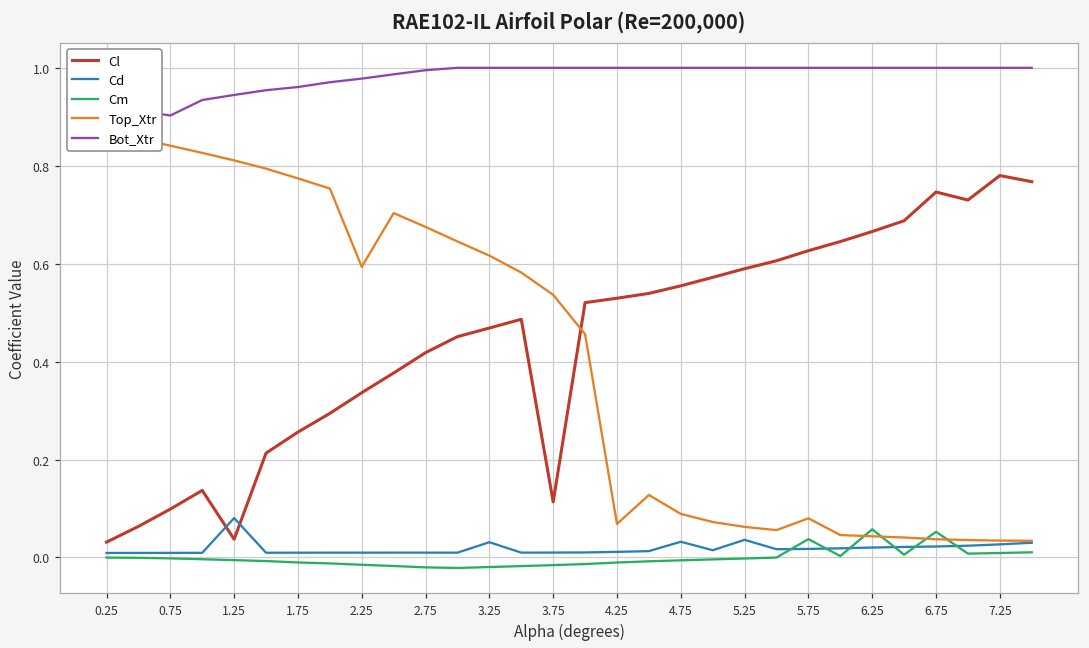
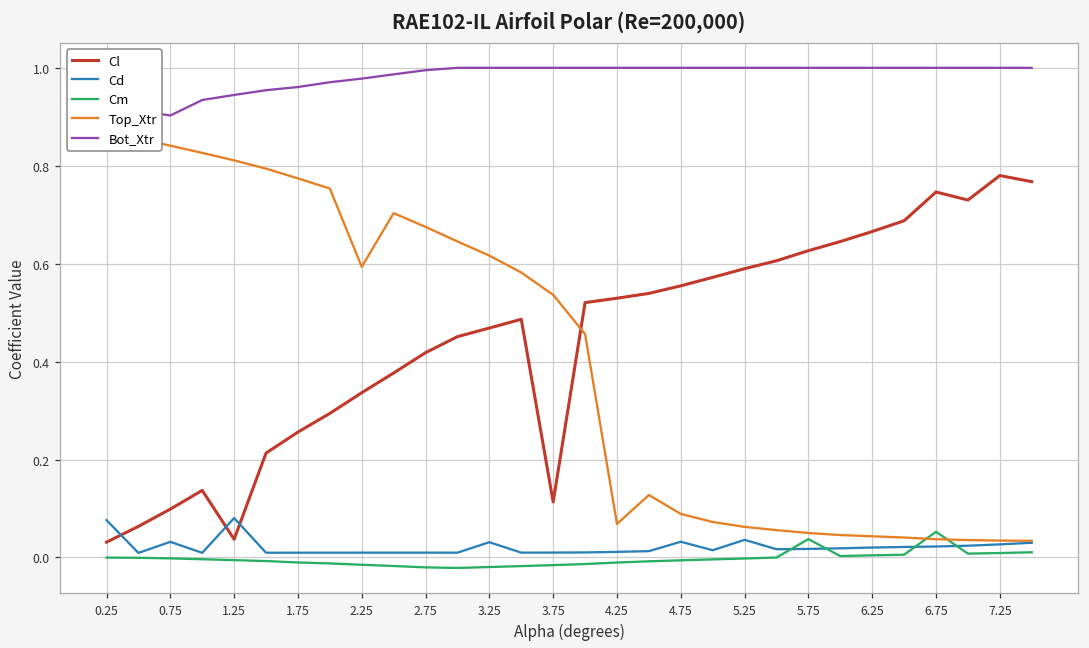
  {
    "Cl": {
      "0.25": 0.03,
      "0.75": 0.10,
      "1.25": 0.04,
      "1.75": 0.26,
      "2.25": 0.34,
      "2.75": 0.42,
      "3.25": 0.47,
      "3.75": 0.11,
      "4.25": 0.53,
      "4.75": 0.55,
      "5.25": 0.59,
      "5.75": 0.63,
      "6.25": 0.67,
      "6.75": 0.75,
      "7.25": 0.78
    },
    "Cd": {
-     "0.25": 0.01,
-     "0.75": 0.01,
+     "0.25": 0.08,
+     "0.75": 0.03,
      "1.25": 0.08,
      "1.75": 0.01,
      "2.25": 0.01,
      "2.75": 0.01,
      "3.25": 0.03,
      "3.75": 0.01,
      "4.25": 0.01,
      "4.75": 0.03,
      "5.25": 0.04,
      "5.75": 0.02,
      "6.25": 0.02,
      "6.75": 0.02,
      "7.25": 0.03
    },
    "Cm": {
      "0.25": 0.00,
      "0.75": 0.00,
      "1.25": -0.01,
      "1.75": -0.01,
      "2.25": -0.01,
      "2.75": -0.02,
      "3.25": -0.02,
      "3.75": -0.02,
      "4.25": -0.01,
      "4.75": -0.01,
      "5.25": 0.00,
      "5.75": 0.04,
-     "6.25": 0.06,
+     "6.25": 0.00,
      "6.75": 0.05,
      "7.25": 0.01
    },
    "Top_Xtr": {
      "0.75": 0.84,
      "1.25": 0.81,
      "1.75": 0.77,
      "2.25": 0.59,
      "2.75": 0.68,
      "3.25": 0.62,
      "3.75": 0.54,
      "4.25": 0.07,
      "4.75": 0.09,
      "5.25": 0.06,
-     "5.75": 0.08,
+     "5.75": 0.05,
      "6.25": 0.04,
      "6.75": 0.04,
      "7.25": 0.03
    },
    "Bot_Xtr": {
      "0.75": 0.90,
      "1.25": 0.94,
      "1.75": 0.96,
      "2.25": 0.98,
      "2.75": 1.00,
      "3.25": 1.00,
      "3.75": 1.00,
      "4.25": 1.00,
      "4.75": 1.00,
      "5.25": 1.00,
      "5.75": 1.00,
      "6.25": 1.00,
      "6.75": 1.00,
      "7.25": 1.00
    }
  }
